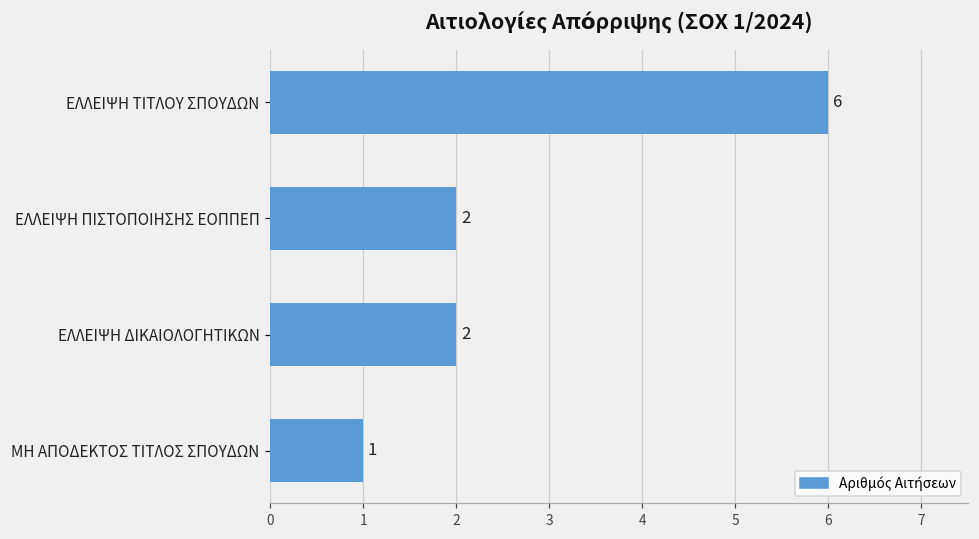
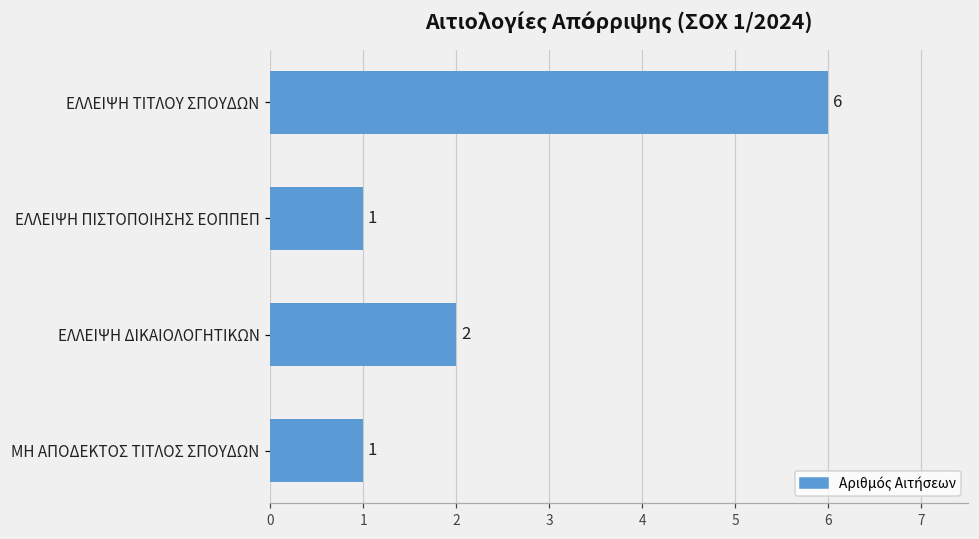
  {
    "ΕΛΛΕΙΨΗ ΤΙΤΛΟΥ ΣΠΟΥΔΩΝ": 6,
-   "ΕΛΛΕΙΨΗ ΠΙΣΤΟΠΟΙΗΣΗΣ ΕΟΠΠΕΠ": 2,
+   "ΕΛΛΕΙΨΗ ΠΙΣΤΟΠΟΙΗΣΗΣ ΕΟΠΠΕΠ": 1,
    "ΕΛΛΕΙΨΗ ΔΙΚΑΙΟΛΟΓΗΤΙΚΩΝ": 2,
    "ΜΗ ΑΠΟΔΕΚΤΟΣ ΤΙΤΛΟΣ ΣΠΟΥΔΩΝ": 1
  }
